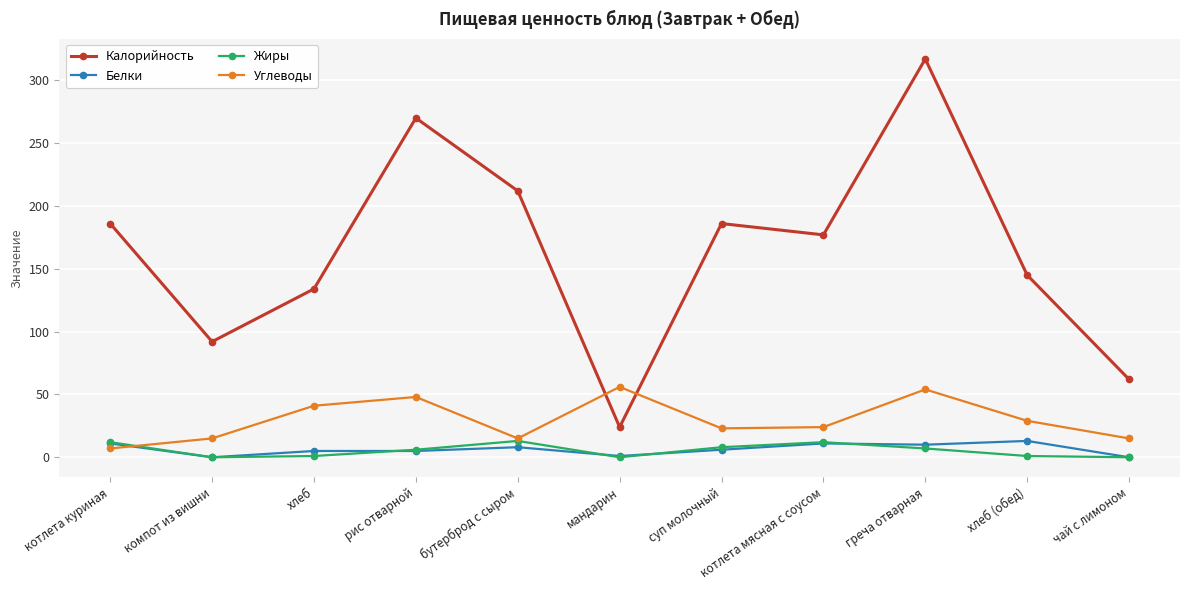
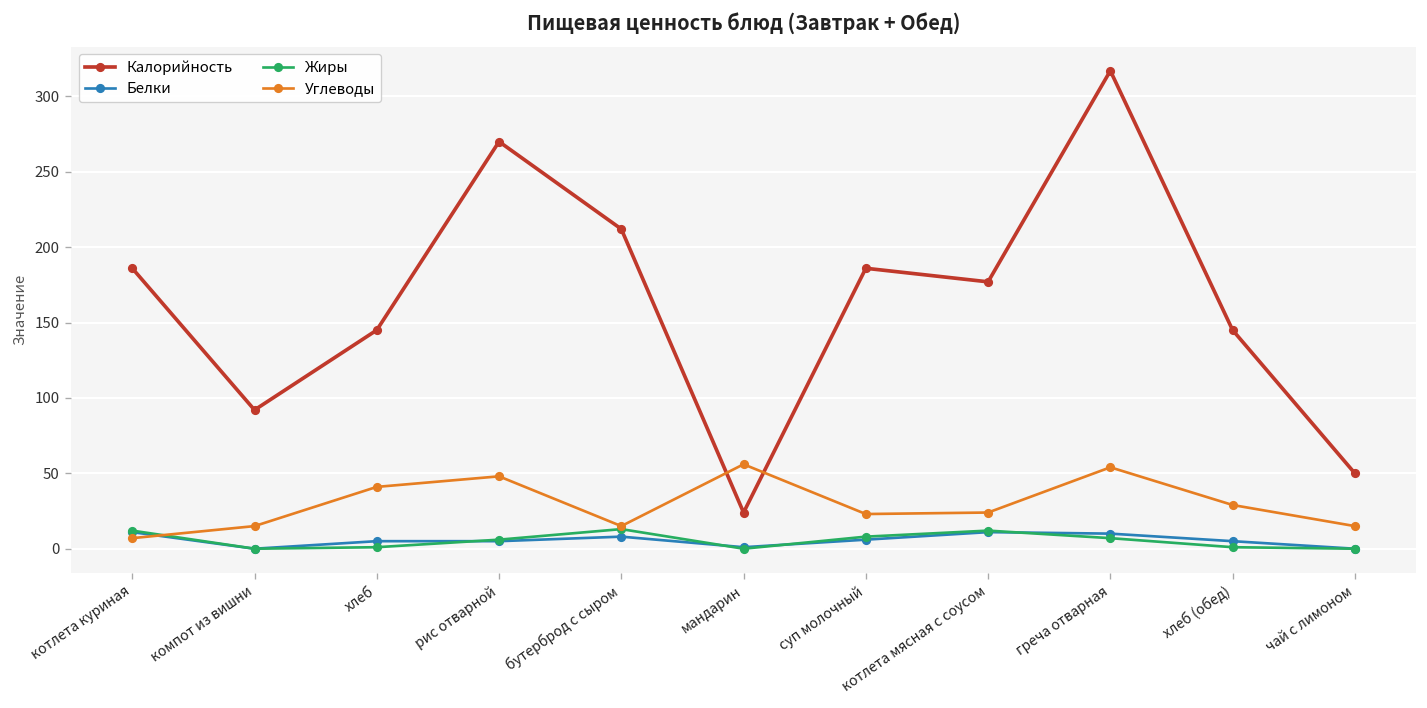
  {
    "Калорийность": {
      "котлета куриная": 186,
      "компот из вишни": 92,
-     "хлеб": 134,
+     "хлеб": 145,
      "рис отварной": 270,
      "бутерброд с сыром": 212,
      "мандарин": 24,
      "суп молочный": 186,
      "котлета мясная с соусом": 177,
      "греча отварная": 317,
      "хлеб (обед)": 145,
-     "чай с лимоном": 62
+     "чай с лимоном": 50
    },
    "Белки": {
      "хлеб": 5,
      "бутерброд с сыром": 8,
      "греча отварная": 10,
-     "хлеб (обед)": 13
+     "хлеб (обед)": 5
    },
    "Жиры": {
      "хлеб": 1,
      "греча отварная": 7,
      "хлеб (обед)": 1
    },
    "Углеводы": {
      "котлета куриная": 7,
      "компот из вишни": 15,
      "хлеб": 41,
      "рис отварной": 48,
      "мандарин": 56,
      "суп молочный": 23,
      "котлета мясная с соусом": 24,
      "греча отварная": 54,
      "хлеб (обед)": 29,
      "чай с лимоном": 15
    }
  }
